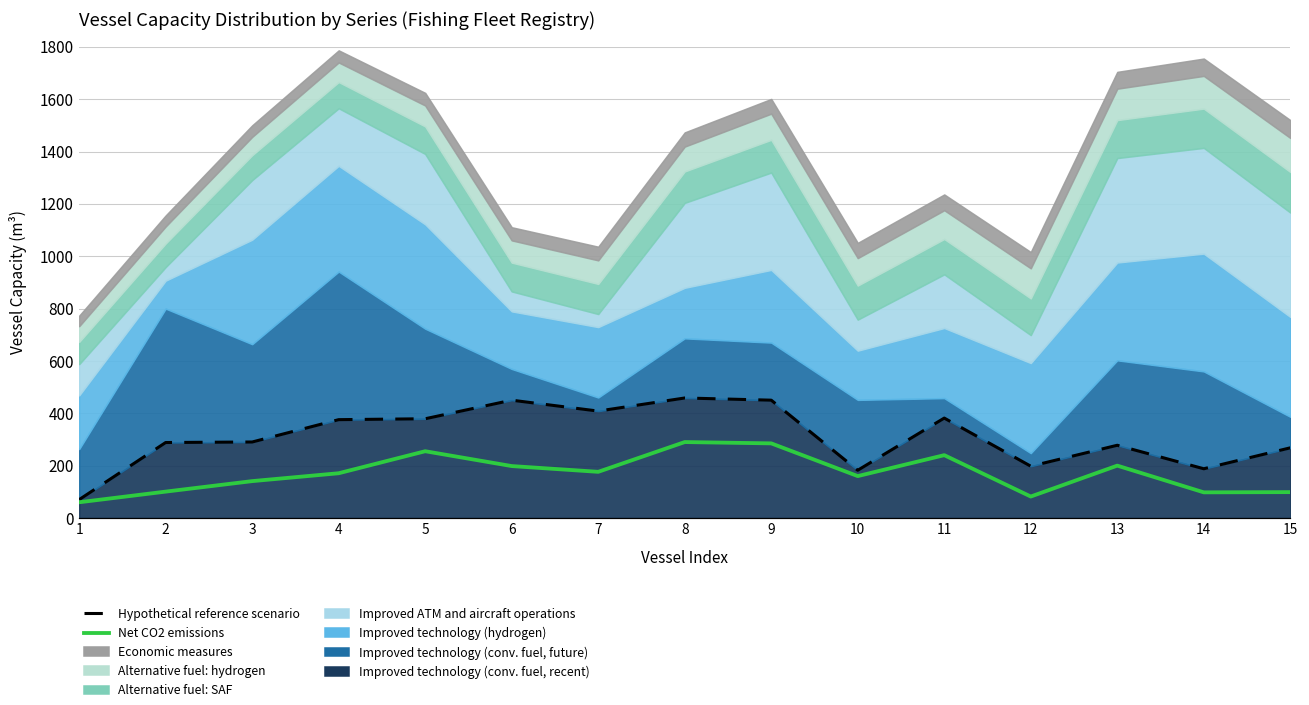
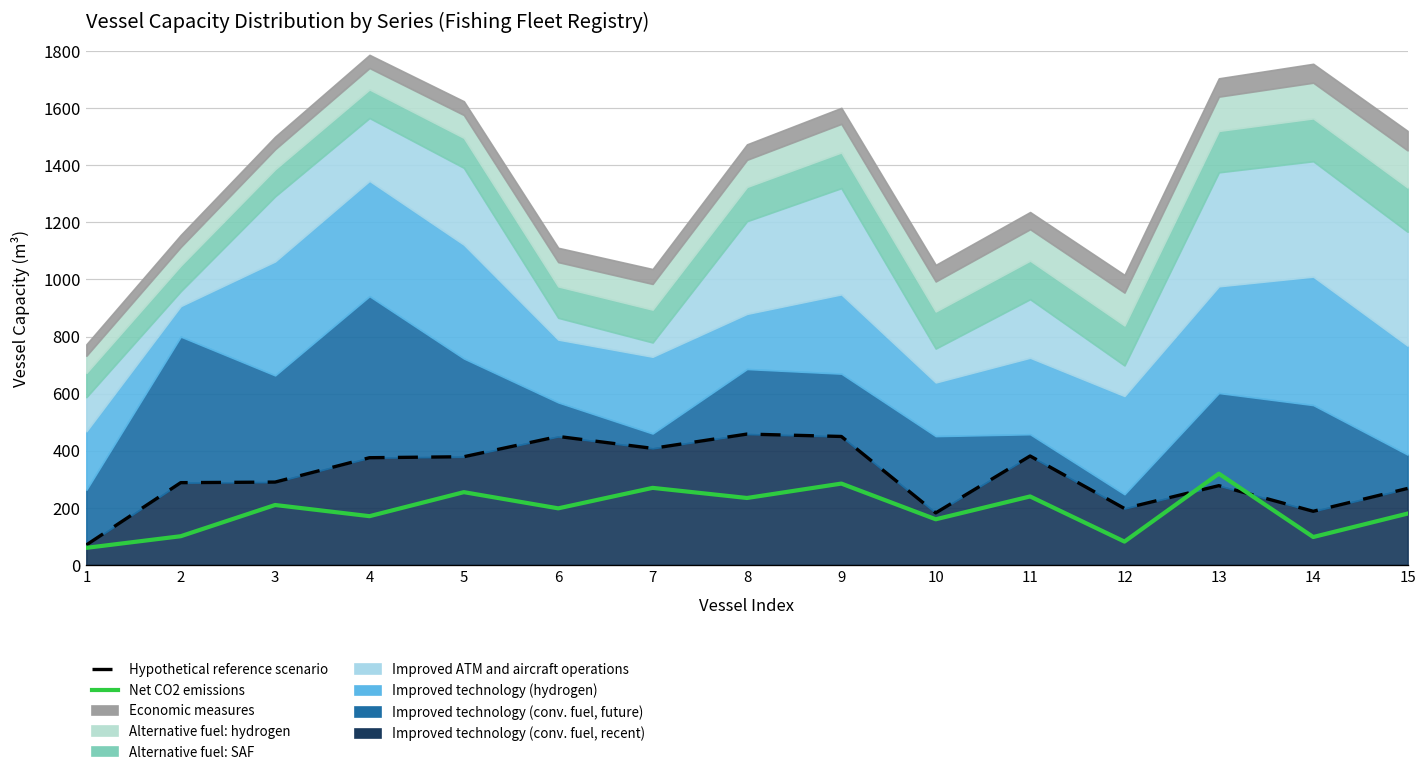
  {
    "Net CO2 emissions": {
      "2": 100,
-     "3": 140,
+     "3": 210,
      "4": 170,
      "5": 260,
      "6": 200,
-     "7": 180,
-     "8": 290,
+     "7": 270,
+     "8": 230,
      "9": 290,
      "10": 160,
      "11": 240,
      "12": 80,
-     "13": 200,
+     "13": 320,
      "14": 100,
-     "15": 100
+     "15": 180
    }
  }
